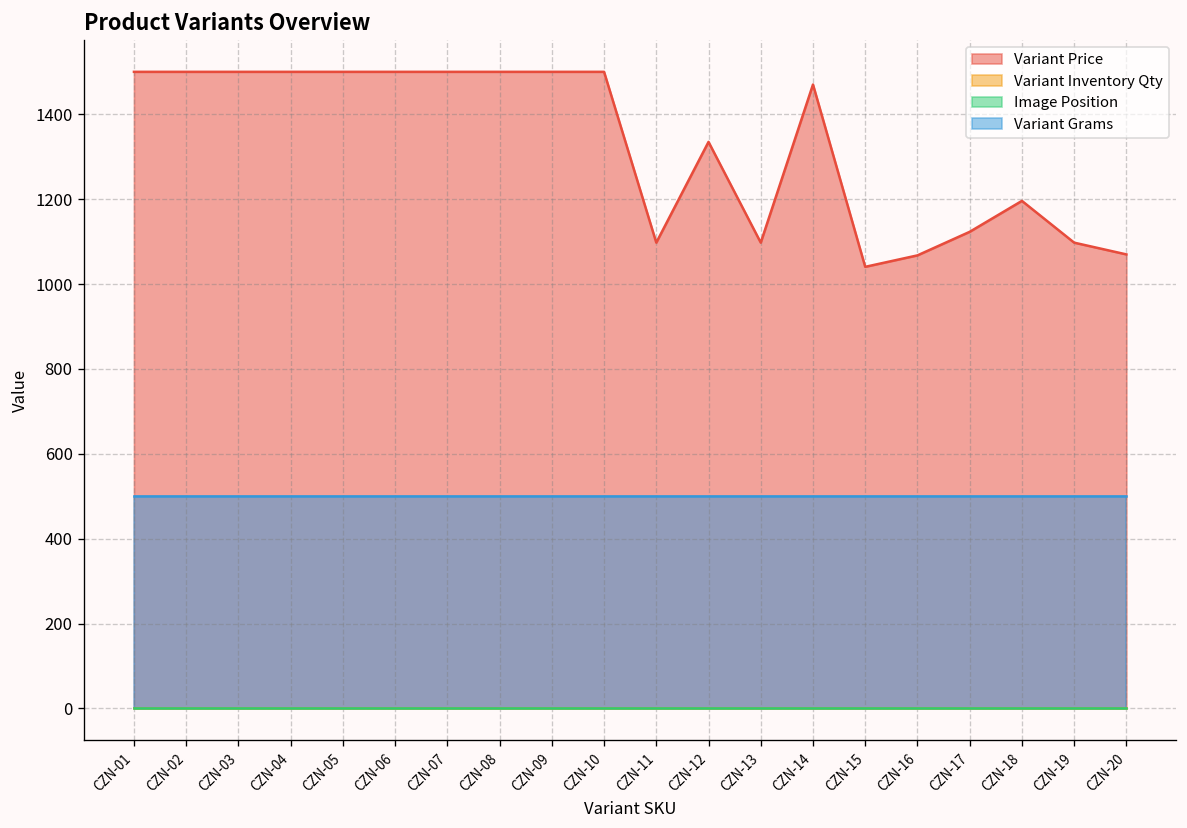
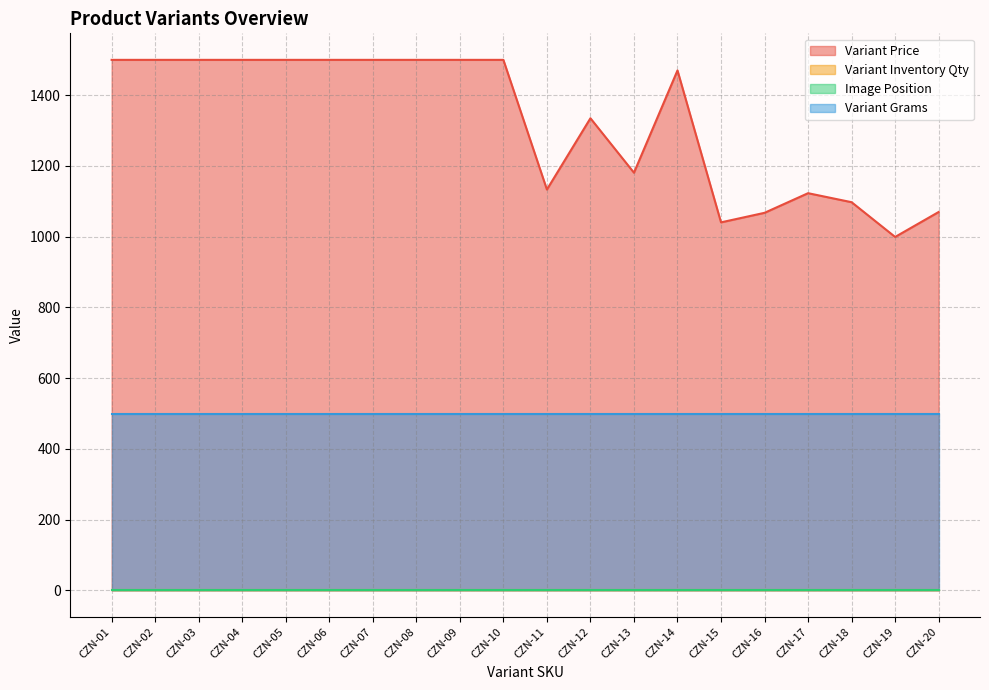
  {
    "Variant Price": {
      "CZN-01": 1500,
      "CZN-02": 1500,
      "CZN-03": 1500,
      "CZN-04": 1500,
      "CZN-05": 1500,
      "CZN-06": 1500,
      "CZN-07": 1500,
      "CZN-08": 1500,
      "CZN-09": 1500,
      "CZN-10": 1500,
-     "CZN-11": 1100,
+     "CZN-11": 1130,
      "CZN-12": 1330,
-     "CZN-13": 1100,
+     "CZN-13": 1180,
      "CZN-14": 1470,
      "CZN-15": 1040,
      "CZN-16": 1070,
      "CZN-17": 1120,
-     "CZN-18": 1200,
-     "CZN-19": 1100,
+     "CZN-18": 1100,
+     "CZN-19": 1000,
      "CZN-20": 1070
    },
    "Image Position": {
      "CZN-01": 0,
      "CZN-02": 0,
      "CZN-03": 0,
      "CZN-04": 0,
      "CZN-05": 0,
      "CZN-06": 0,
      "CZN-07": 0,
      "CZN-08": 0,
      "CZN-09": 0,
      "CZN-10": 0,
      "CZN-11": 0,
      "CZN-12": 0,
      "CZN-13": 0,
      "CZN-14": 0,
      "CZN-15": 0,
      "CZN-16": 0,
      "CZN-17": 0,
      "CZN-18": 0,
      "CZN-19": 0,
      "CZN-20": 0
    },
    "Variant Grams": {
      "CZN-01": 500,
      "CZN-02": 500,
      "CZN-03": 500,
      "CZN-04": 500,
      "CZN-05": 500,
      "CZN-06": 500,
      "CZN-07": 500,
      "CZN-08": 500,
      "CZN-09": 500,
      "CZN-10": 500,
      "CZN-11": 500,
      "CZN-12": 500,
      "CZN-13": 500,
      "CZN-14": 500,
      "CZN-15": 500,
      "CZN-16": 500,
      "CZN-17": 500,
      "CZN-18": 500,
      "CZN-19": 500,
      "CZN-20": 500
    }
  }
